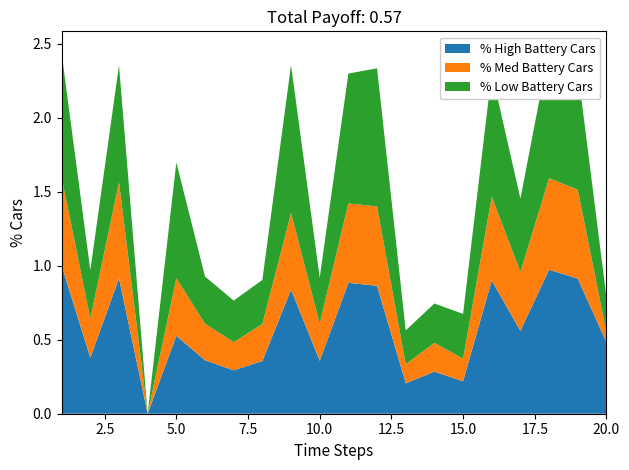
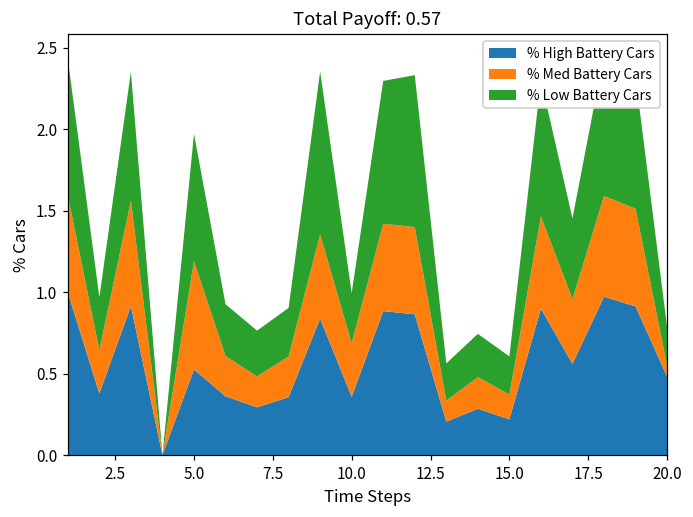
  {
    "% Med Battery Cars": {
-     "5.0": 0.39,
-     "10.0": 0.25
+     "5.0": 0.66,
+     "10.0": 0.33
    },
    "% Low Battery Cars": {
      "5.0": 0.78,
      "10.0": 0.31,
-     "15.0": 0.30,
+     "15.0": 0.23,
      "20.0": 0.24
    }
  }
